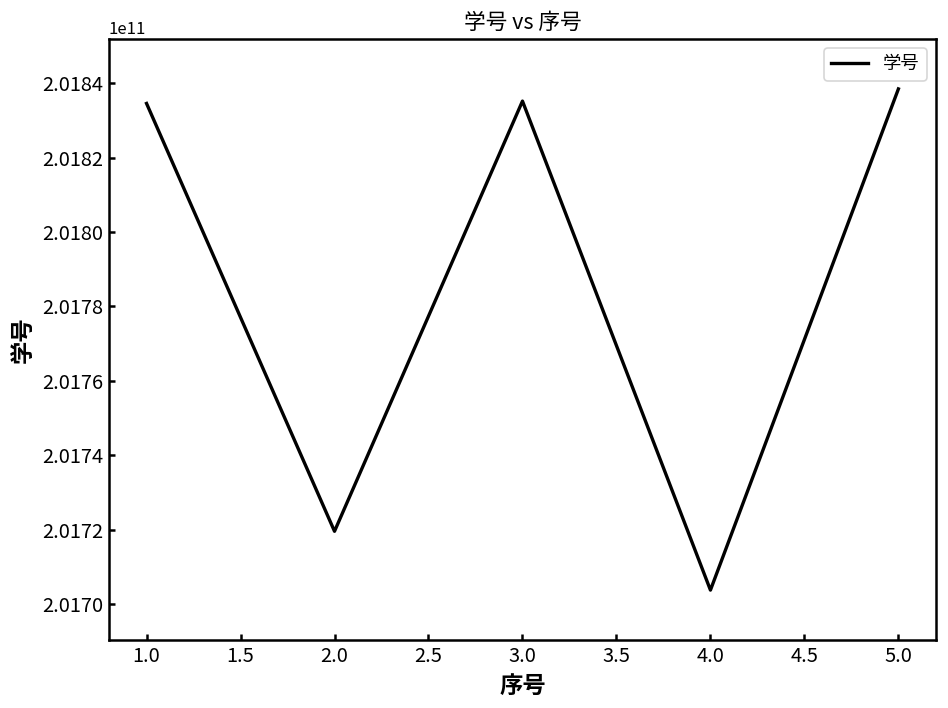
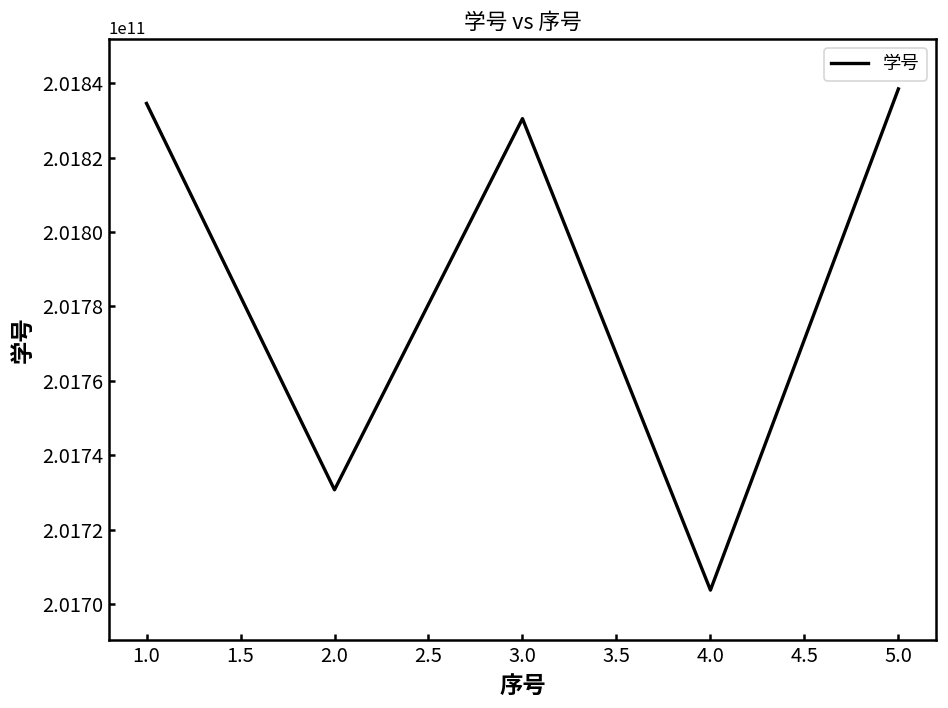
  {
    "1.0": 201835000000,
-   "2.0": 201720000000,
-   "3.0": 201835000000,
+   "2.0": 201731000000,
+   "3.0": 201831000000,
    "4.0": 201704000000,
    "5.0": 201839000000
  }
